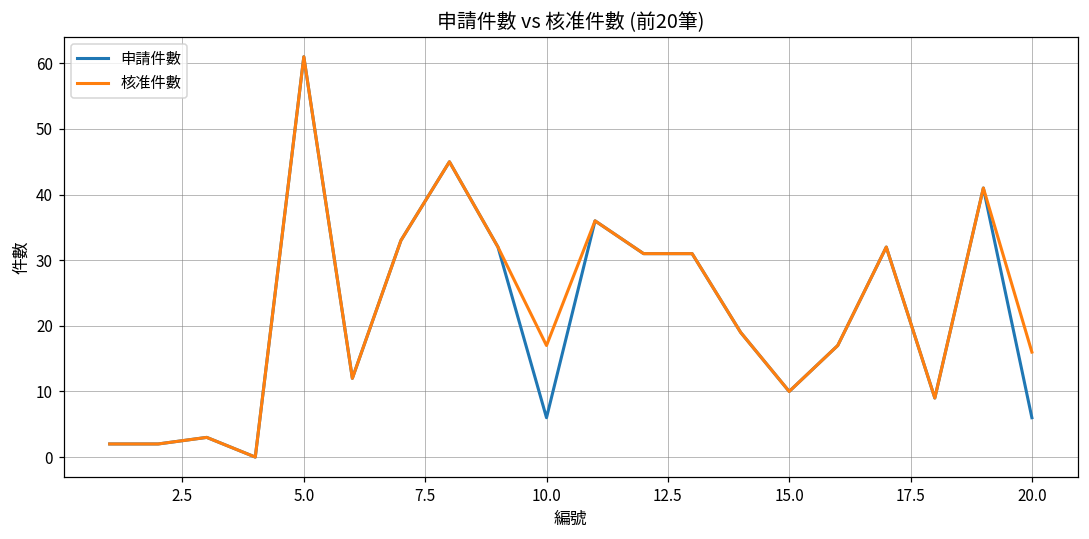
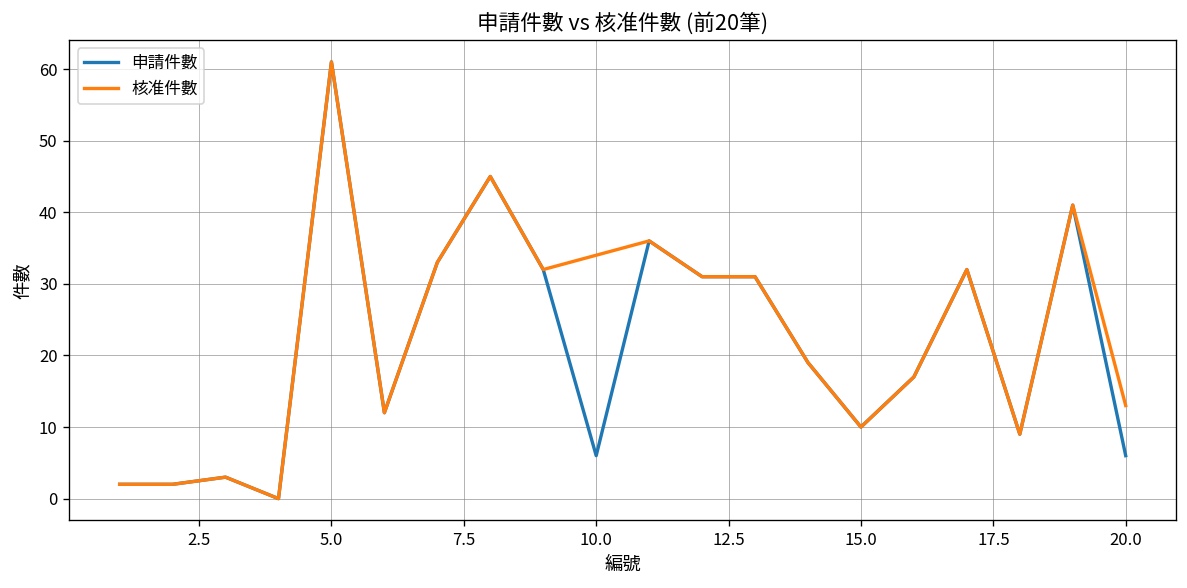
  {
    "申請件數": {
      "10.0": 6,
      "20.0": 6
    },
    "核准件數": {
-     "10.0": 17,
-     "20.0": 16
+     "10.0": 34,
+     "20.0": 13
    }
  }
